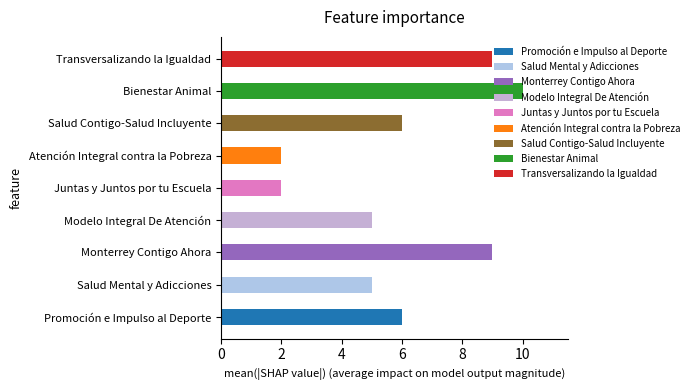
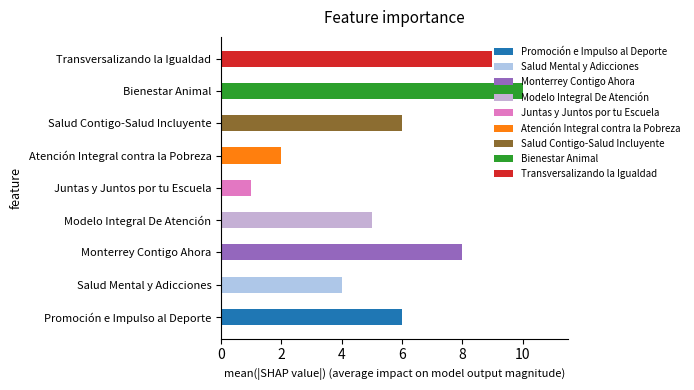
  {
    "Transversalizando la Igualdad": 9,
    "Bienestar Animal": 10,
    "Salud Contigo-Salud Incluyente": 6,
    "Atención Integral contra la Pobreza": 2,
-   "Juntas y Juntos por tu Escuela": 2,
+   "Juntas y Juntos por tu Escuela": 1,
    "Modelo Integral De Atención": 5,
-   "Monterrey Contigo Ahora": 9,
-   "Salud Mental y Adicciones": 5,
+   "Monterrey Contigo Ahora": 8,
+   "Salud Mental y Adicciones": 4,
    "Promoción e Impulso al Deporte": 6
  }
